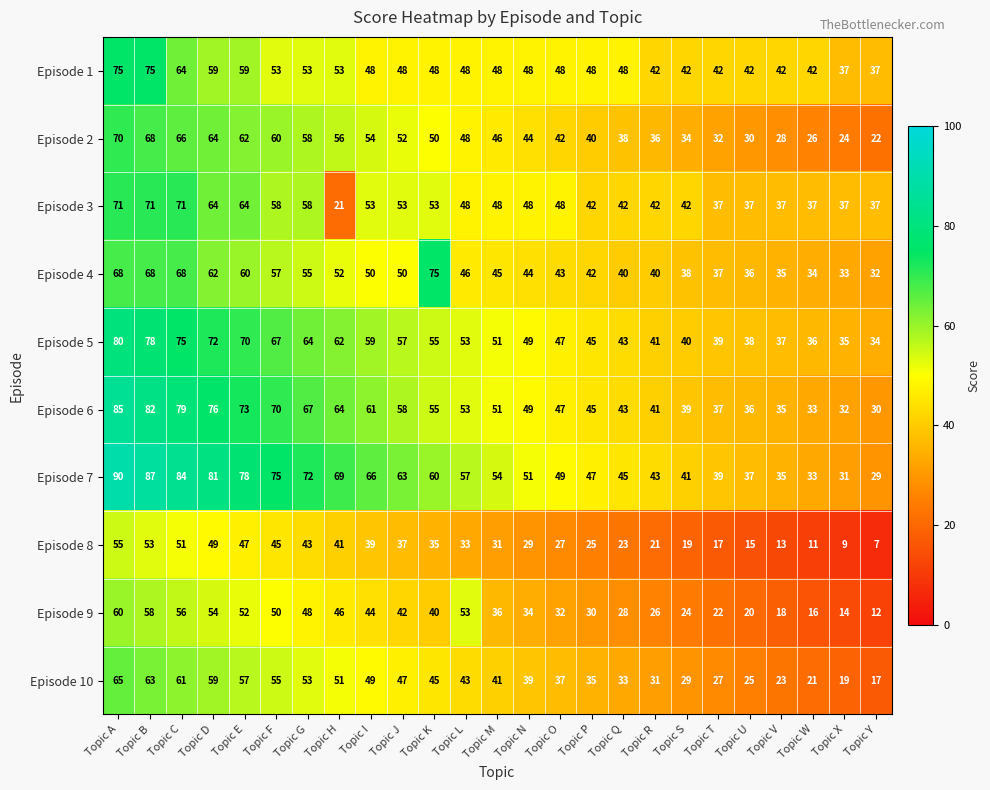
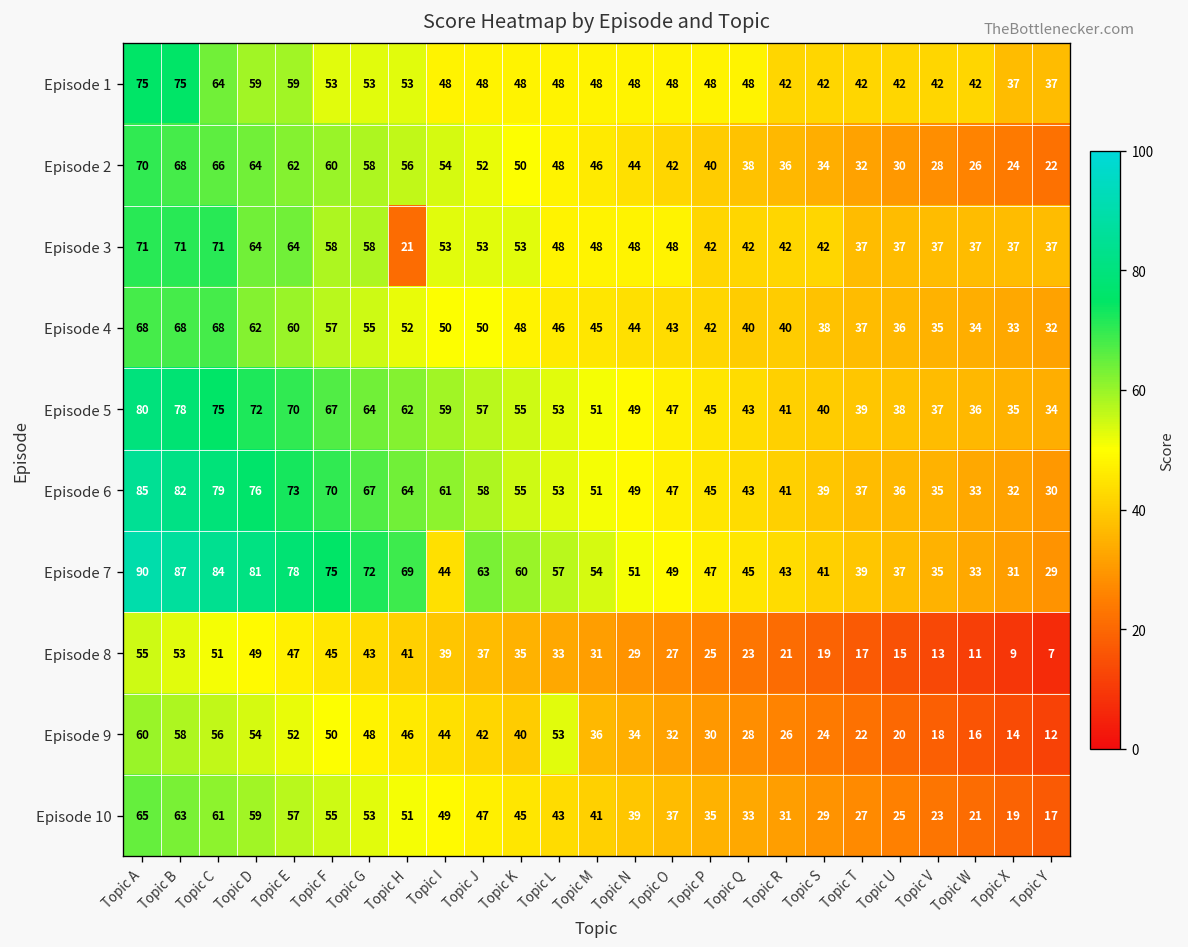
  {
    "Episode 4": {
      "Topic A": 68,
      "Topic B": 68,
      "Topic C": 68,
      "Topic D": 62,
      "Topic E": 60,
      "Topic F": 57,
      "Topic G": 55,
      "Topic H": 52,
      "Topic I": 50,
      "Topic J": 50,
-     "Topic K": 75,
+     "Topic K": 48,
      "Topic L": 46,
      "Topic M": 45,
      "Topic N": 44,
      "Topic O": 43,
      "Topic P": 42,
      "Topic Q": 40,
      "Topic R": 40,
      "Topic S": 38,
      "Topic T": 37,
      "Topic U": 36,
      "Topic V": 35,
      "Topic W": 34,
      "Topic X": 33,
      "Topic Y": 32
    },
    "Episode 7": {
      "Topic A": 90,
      "Topic B": 87,
      "Topic C": 84,
      "Topic D": 81,
      "Topic E": 78,
      "Topic F": 75,
      "Topic G": 72,
      "Topic H": 69,
-     "Topic I": 66,
+     "Topic I": 44,
      "Topic J": 63,
      "Topic K": 60,
      "Topic L": 57,
      "Topic M": 54,
      "Topic N": 51,
      "Topic O": 49,
      "Topic P": 47,
      "Topic Q": 45,
      "Topic R": 43,
      "Topic S": 41,
      "Topic T": 39,
      "Topic U": 37,
      "Topic V": 35,
      "Topic W": 33,
      "Topic X": 31,
      "Topic Y": 29
    }
  }
